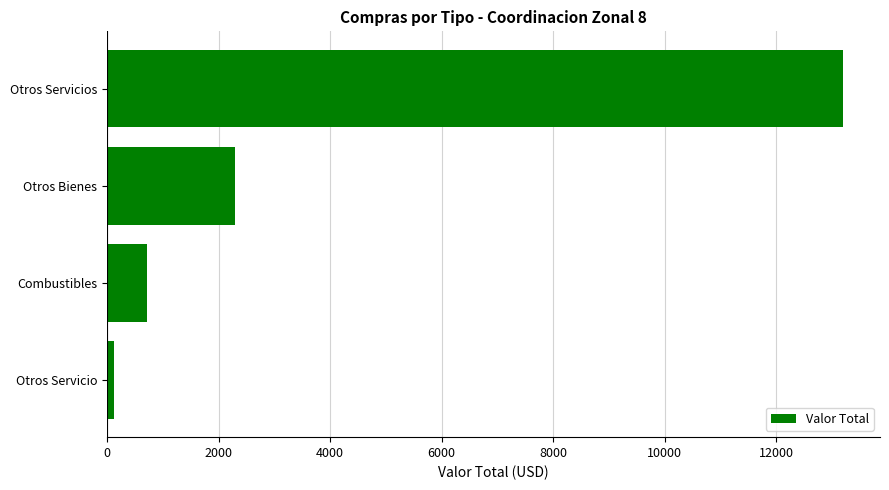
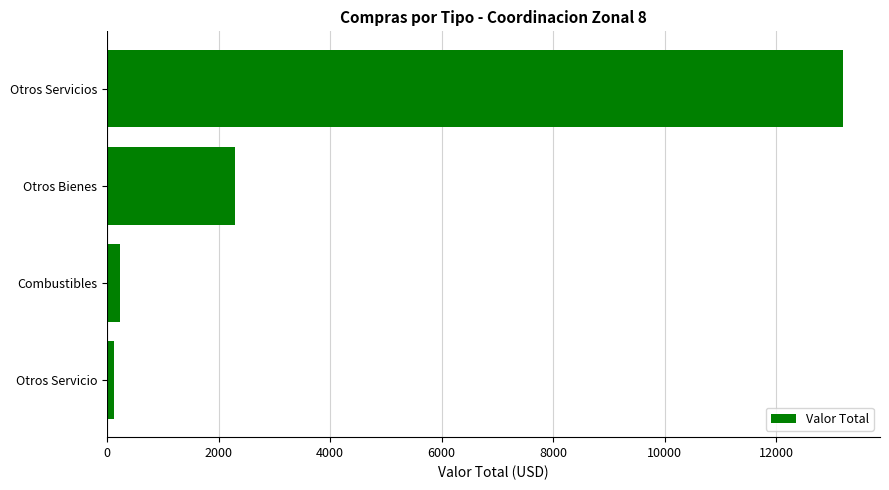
  {
    "Otros Servicios": 13200,
    "Otros Bienes": 2300,
-   "Combustibles": 700,
+   "Combustibles": 200,
    "Otros Servicio": 100
  }
